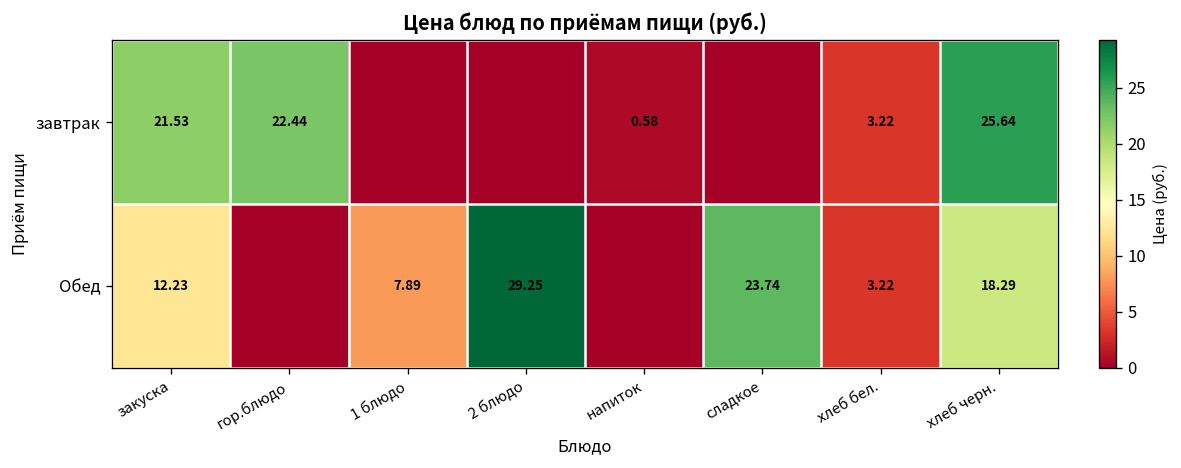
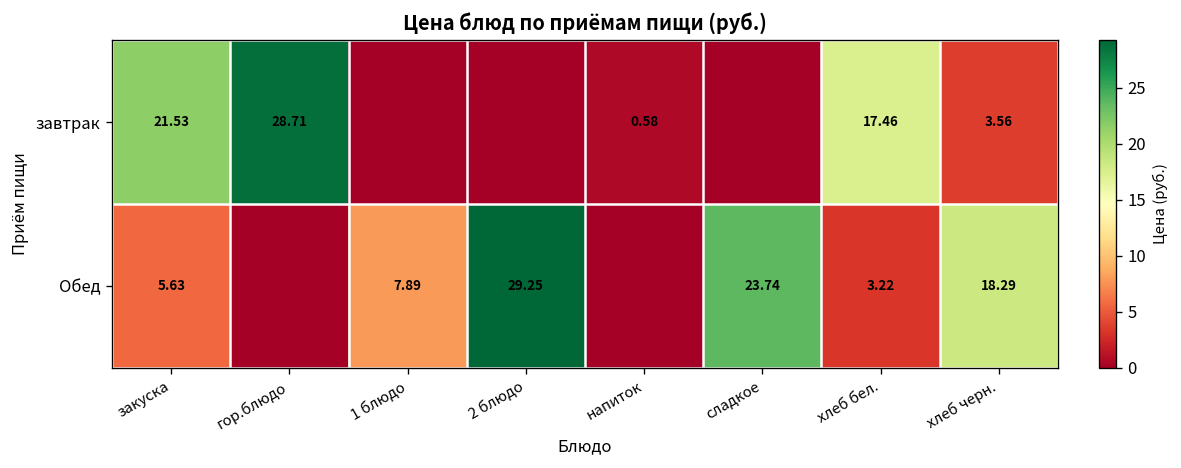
  {
    "завтрак": {
      "закуска": 21.53,
-     "гор.блюдо": 22.44,
+     "гор.блюдо": 28.71,
      "напиток": 0.58,
-     "хлеб бел.": 3.22,
-     "хлеб черн.": 25.64
+     "хлеб бел.": 17.46,
+     "хлеб черн.": 3.56
    },
    "Обед": {
-     "закуска": 12.23,
+     "закуска": 5.63,
      "1 блюдо": 7.89,
      "2 блюдо": 29.25,
      "сладкое": 23.74,
      "хлеб бел.": 3.22,
      "хлеб черн.": 18.29
    }
  }
